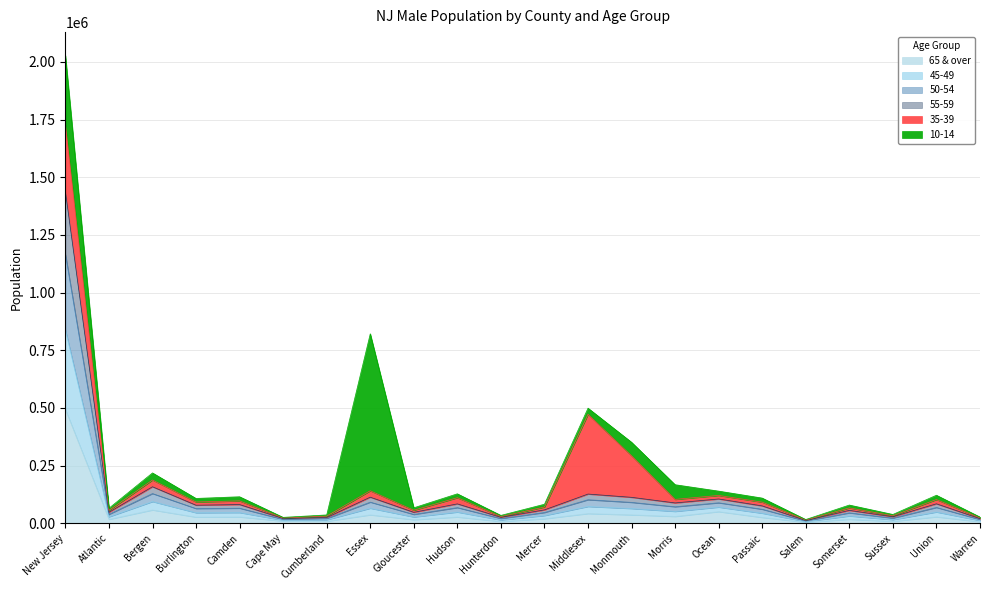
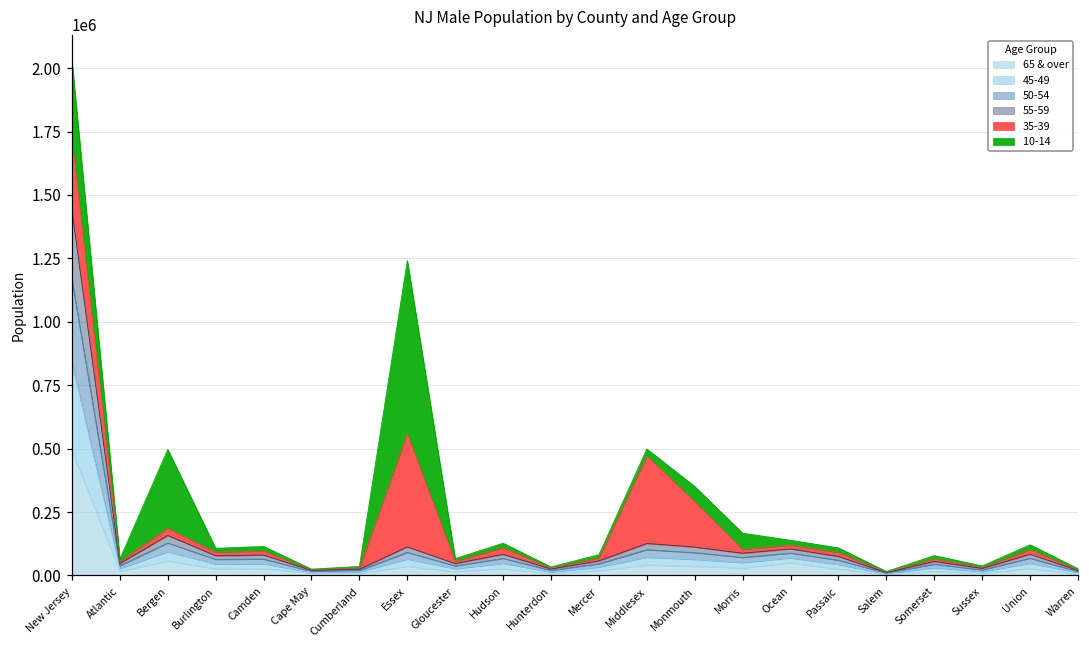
  {
    "35-39": {
      "New Jersey": 290000,
      "Bergen": 30000,
      "Burlington": 10000,
      "Camden": 20000,
-     "Essex": 30000,
+     "Essex": 450000,
      "Hudson": 30000,
      "Mercer": 10000,
      "Middlesex": 350000,
      "Monmouth": 180000,
      "Morris": 20000,
      "Ocean": 20000,
      "Passaic": 20000,
      "Union": 20000
    },
    "10-14": {
      "New Jersey": 300000,
-     "Bergen": 30000,
+     "Bergen": 310000,
      "Burlington": 20000,
      "Camden": 20000,
      "Essex": 680000,
      "Hudson": 20000,
      "Mercer": 10000,
      "Middlesex": 30000,
      "Monmouth": 60000,
      "Morris": 60000,
      "Ocean": 20000,
      "Passaic": 20000,
      "Somerset": 10000,
      "Union": 20000
    }
  }
